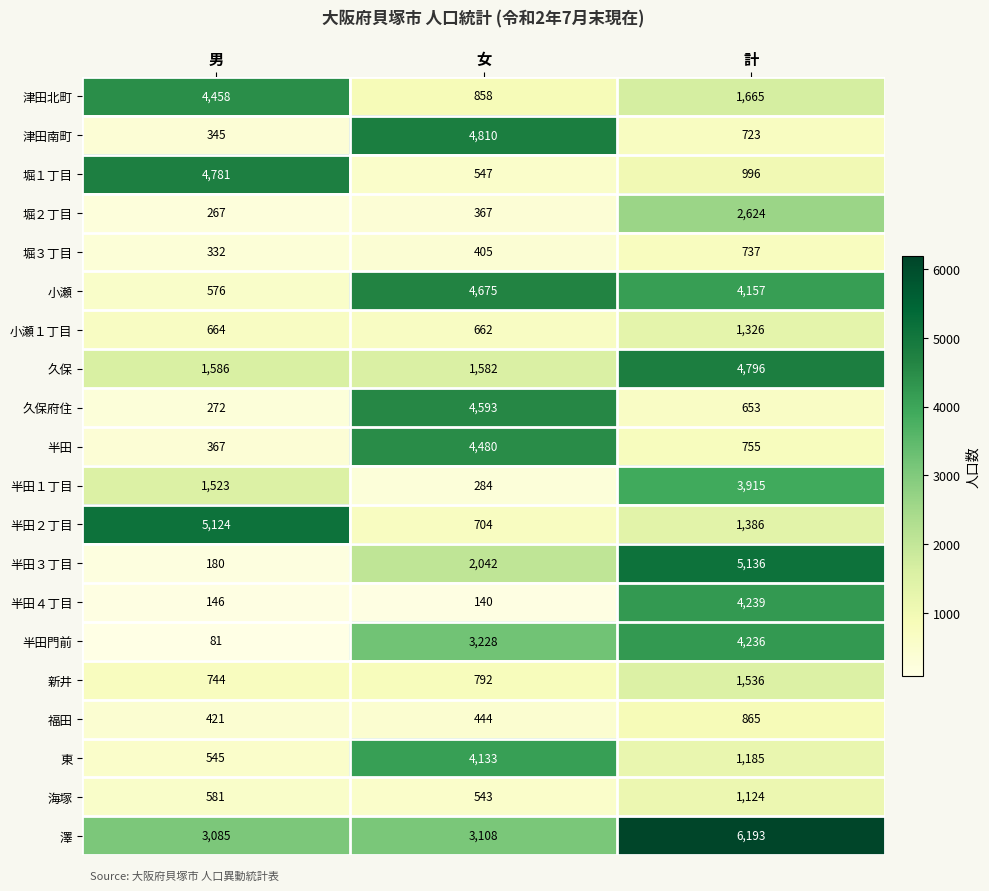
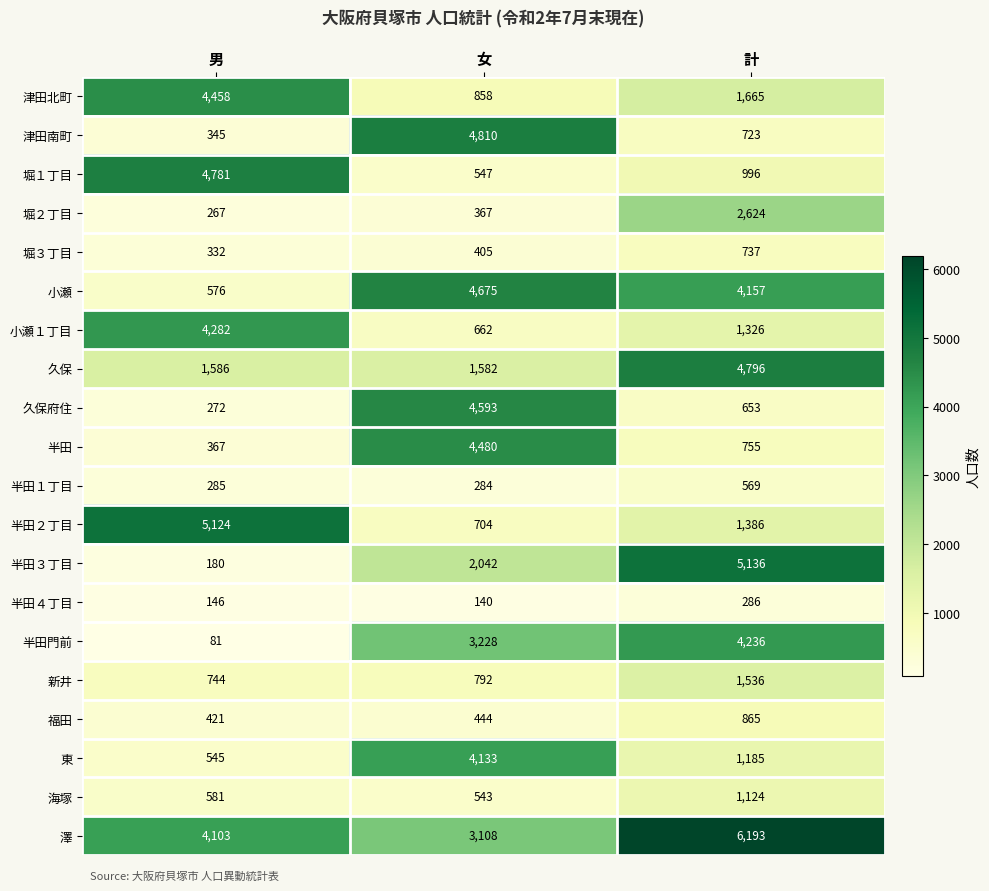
  {
    "津田北町": {
      "男": "4,458",
      "女": "858",
      "計": "1,665"
    },
    "津田南町": {
      "男": "345",
      "女": "4,810",
      "計": "723"
    },
    "堀１丁目": {
      "男": "4,781",
      "女": "547",
      "計": "996"
    },
    "堀２丁目": {
      "男": "267",
      "女": "367",
      "計": "2,624"
    },
    "堀３丁目": {
      "男": "332",
      "女": "405",
      "計": "737"
    },
    "小瀬": {
      "男": "576",
      "女": "4,675",
      "計": "4,157"
    },
    "小瀬１丁目": {
-     "男": "664",
+     "男": "4,282",
      "女": "662",
      "計": "1,326"
    },
    "久保": {
      "男": "1,586",
      "女": "1,582",
      "計": "4,796"
    },
    "久保府住": {
      "男": "272",
      "女": "4,593",
      "計": "653"
    },
    "半田": {
      "男": "367",
      "女": "4,480",
      "計": "755"
    },
    "半田１丁目": {
-     "男": "1,523",
+     "男": "285",
      "女": "284",
-     "計": "3,915"
+     "計": "569"
    },
    "半田２丁目": {
      "男": "5,124",
      "女": "704",
      "計": "1,386"
    },
    "半田３丁目": {
      "男": "180",
      "女": "2,042",
      "計": "5,136"
    },
    "半田４丁目": {
      "男": "146",
      "女": "140",
-     "計": "4,239"
+     "計": "286"
    },
    "半田門前": {
      "男": "81",
      "女": "3,228",
      "計": "4,236"
    },
    "新井": {
      "男": "744",
      "女": "792",
      "計": "1,536"
    },
    "福田": {
      "男": "421",
      "女": "444",
      "計": "865"
    },
    "東": {
      "男": "545",
      "女": "4,133",
      "計": "1,185"
    },
    "海塚": {
      "男": "581",
      "女": "543",
      "計": "1,124"
    },
    "澤": {
-     "男": "3,085",
+     "男": "4,103",
      "女": "3,108",
      "計": "6,193"
    }
  }
